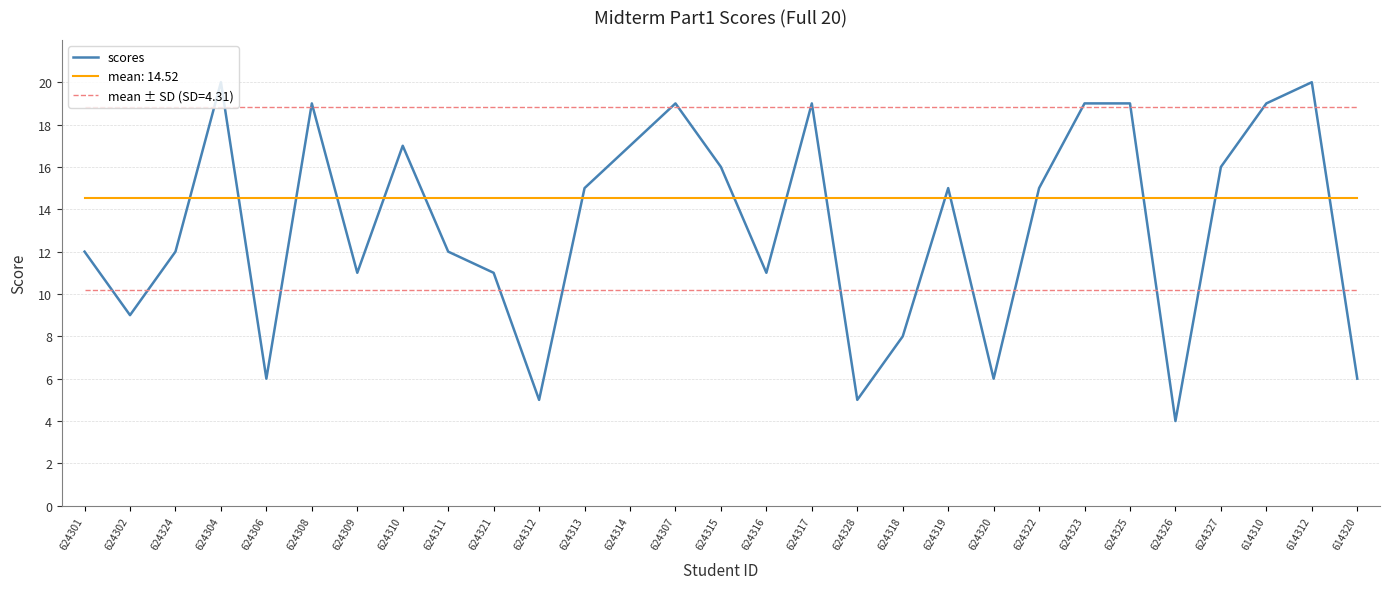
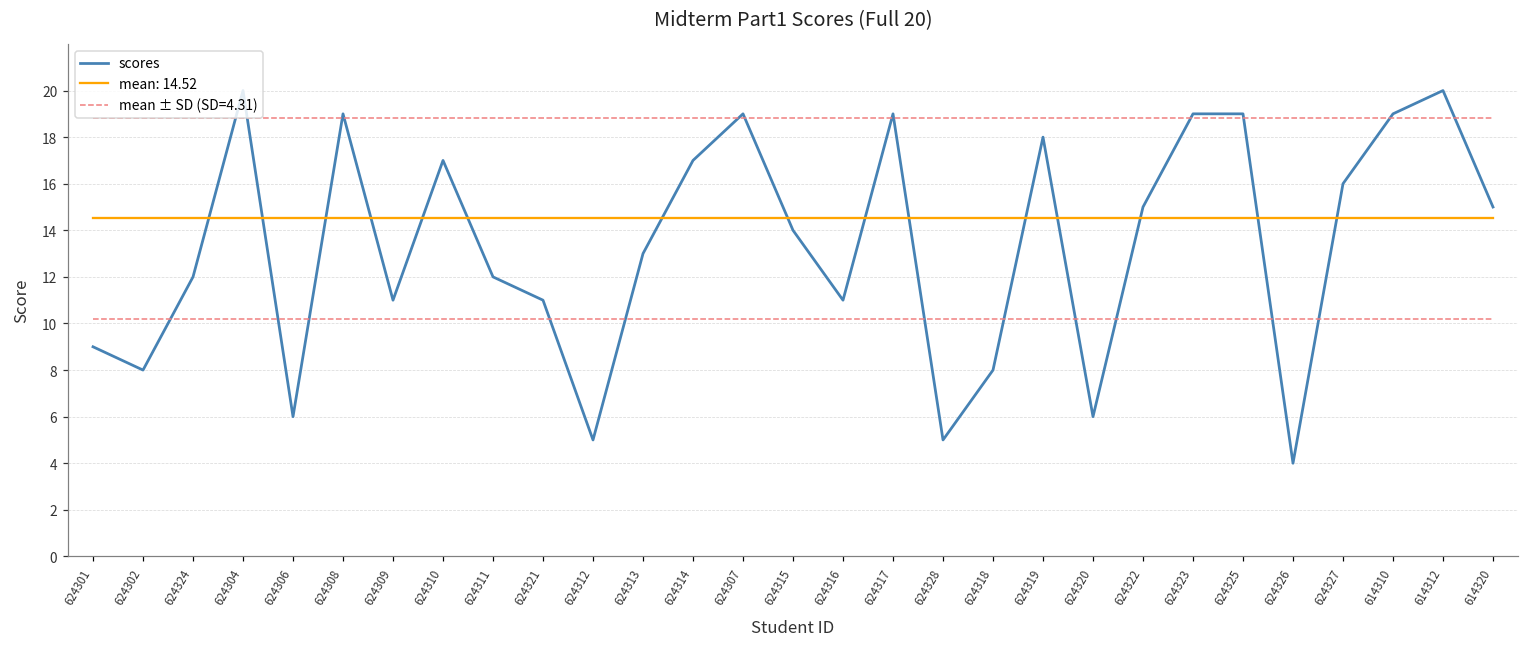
  {
    "scores": {
-     "624301": 12,
-     "624302": 9,
+     "624301": 9,
+     "624302": 8,
      "624324": 12,
      "624306": 6,
      "624308": 19,
      "624309": 11,
      "624310": 17,
      "624311": 12,
      "624321": 11,
      "624312": 5,
-     "624313": 15,
+     "624313": 13,
      "624314": 17,
      "624307": 19,
-     "624315": 16,
+     "624315": 14,
      "624316": 11,
      "624317": 19,
      "624328": 5,
      "624318": 8,
-     "624319": 15,
+     "624319": 18,
      "624320": 6,
      "624322": 15,
      "624323": 19,
      "624325": 19,
      "624326": 4,
      "624327": 16,
      "614310": 19,
      "614312": 20,
-     "614320": 6
+     "614320": 15
    },
    "mean: 14.52": {
      "624301": 14.5,
      "624302": 14.5,
      "624324": 14.5,
      "624304": 14.5,
      "624306": 14.5,
      "624308": 14.5,
      "624309": 14.5,
      "624310": 14.5,
      "624311": 14.5,
      "624321": 14.5,
      "624312": 14.5,
      "624313": 14.5,
      "624314": 14.5,
      "624307": 14.5,
      "624315": 14.5,
      "624316": 14.5,
      "624317": 14.5,
      "624328": 14.5,
      "624318": 14.5,
      "624319": 14.5,
      "624320": 14.5,
      "624322": 14.5,
      "624323": 14.5,
      "624325": 14.5,
      "624326": 14.5,
      "624327": 14.5,
      "614310": 14.5,
      "614312": 14.5,
      "614320": 14.5
    }
  }
